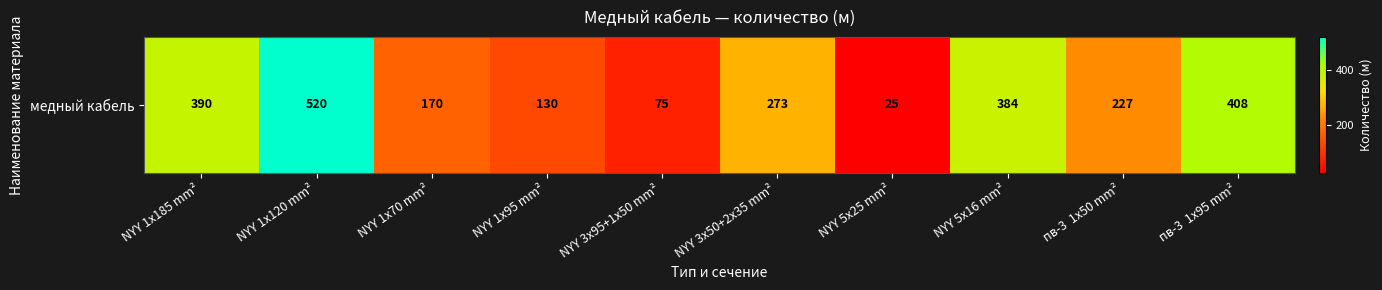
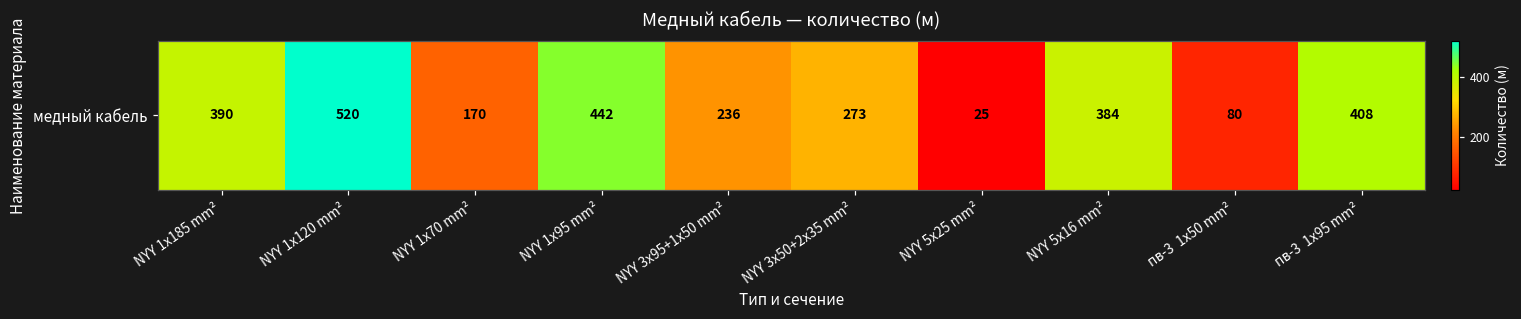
  {
    "медный кабель": {
      "NYY 1x185 mm²": 390,
      "NYY 1x120 mm²": 520,
      "NYY 1x70 mm²": 170,
-     "NYY 1x95 mm²": 130,
-     "NYY 3x95+1x50 mm²": 75,
+     "NYY 1x95 mm²": 442,
+     "NYY 3x95+1x50 mm²": 236,
      "NYY 3x50+2x35 mm²": 273,
      "NYY 5x25 mm²": 25,
      "NYY 5x16 mm²": 384,
-     "пв-3 1x50 mm²": 227,
+     "пв-3 1x50 mm²": 80,
      "пв-3 1x95 mm²": 408
    }
  }
